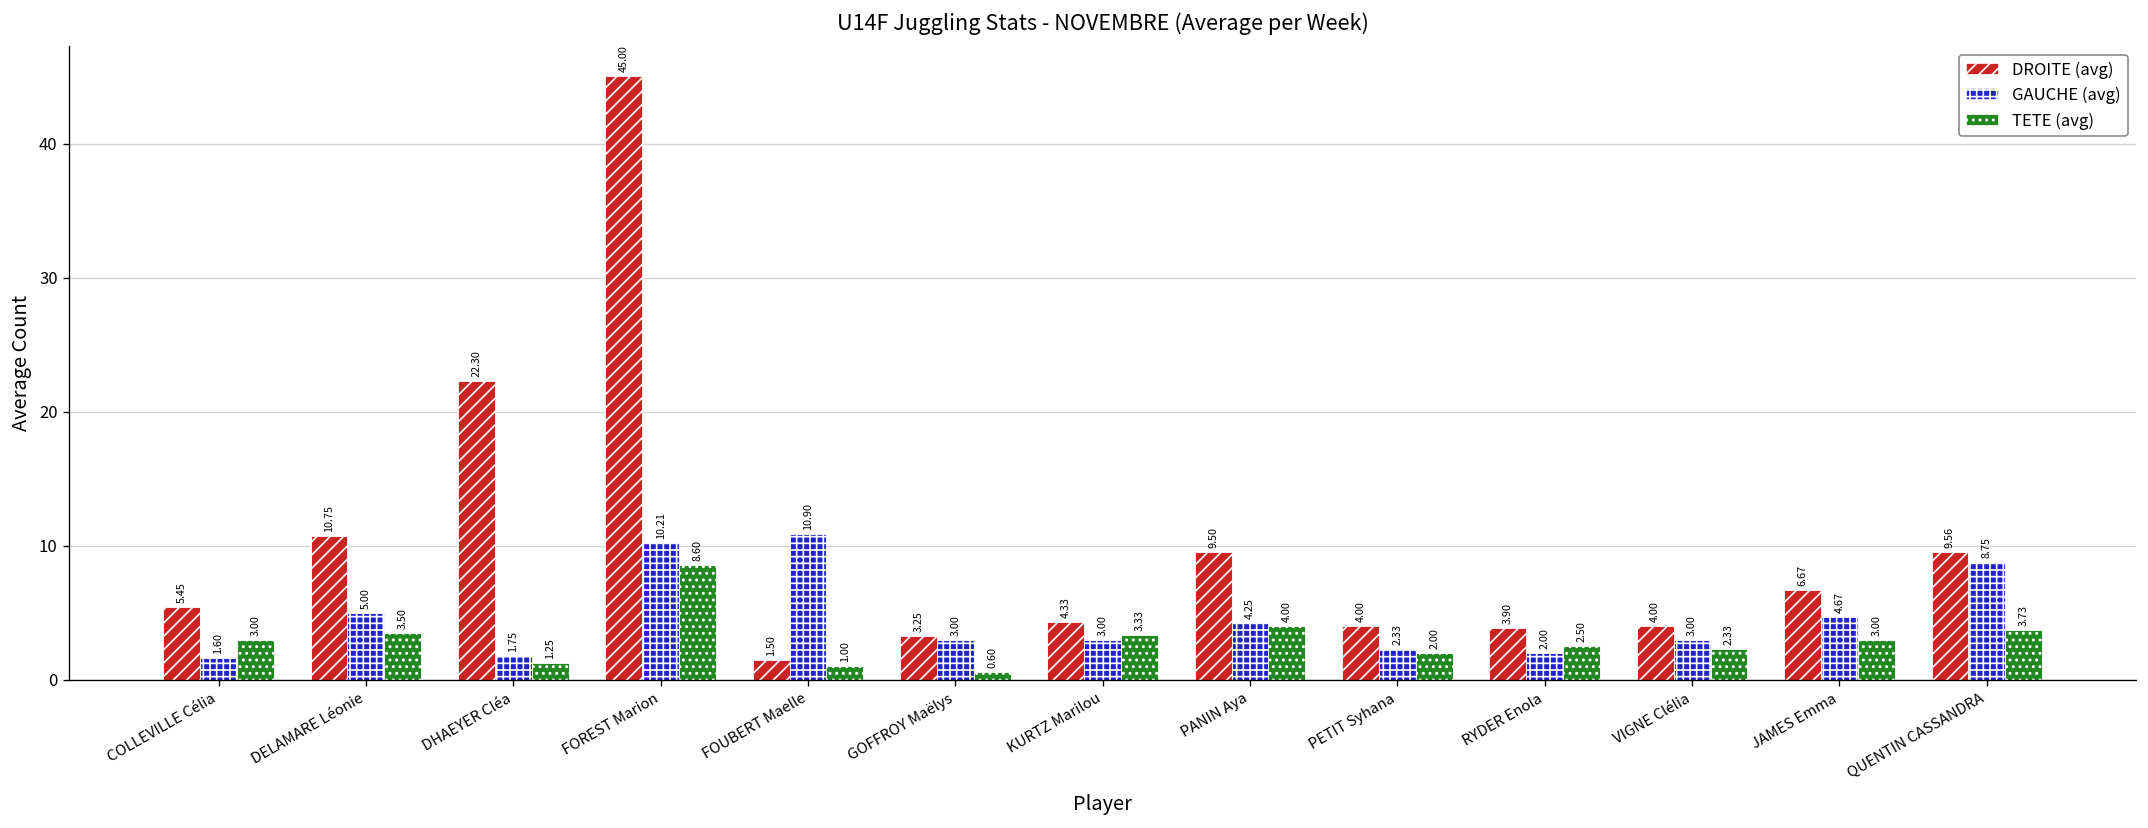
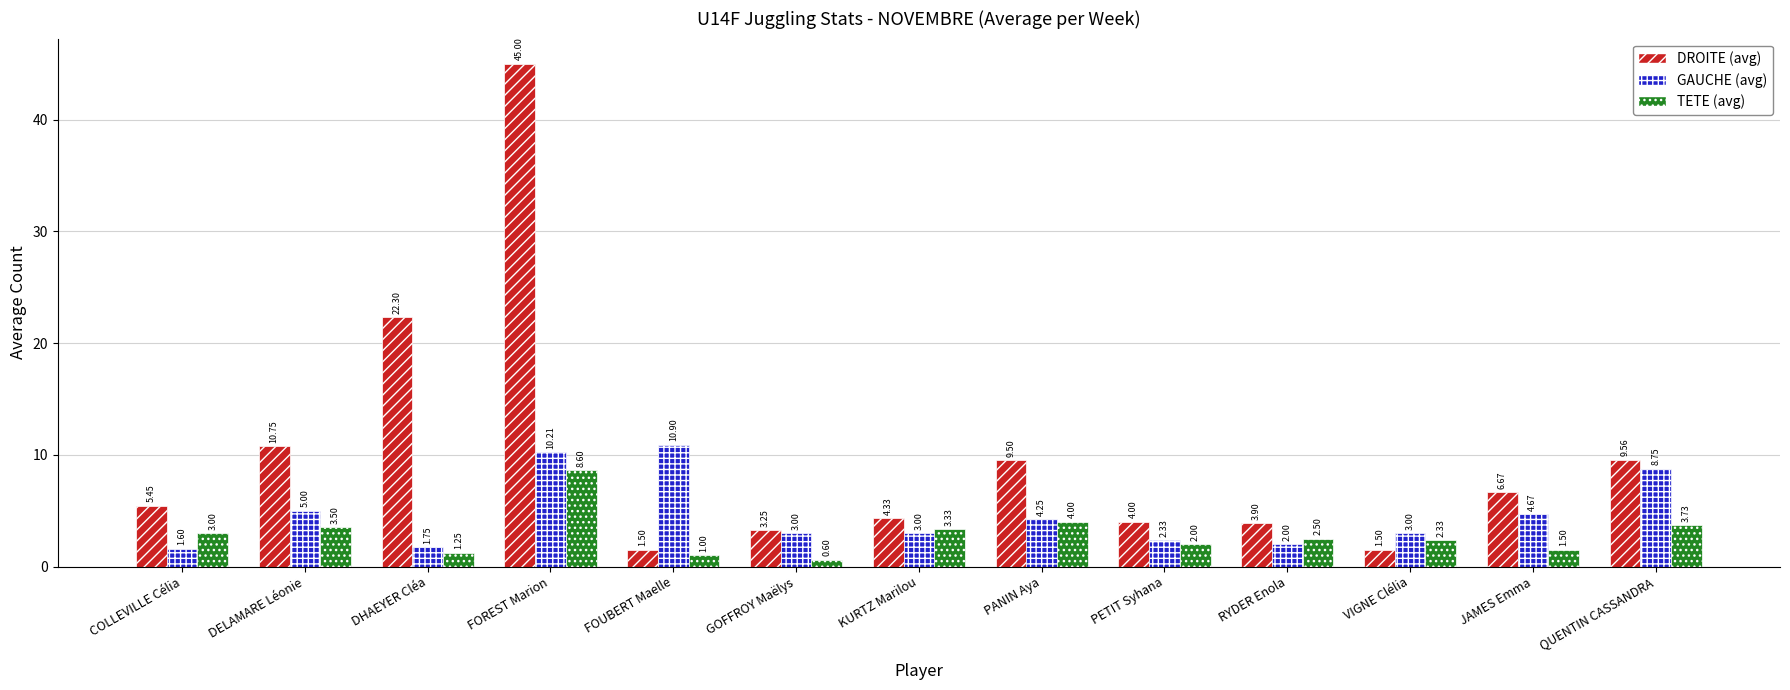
  {
    "DROITE (avg)": {
      "COLLEVILLE Célia": 5.45,
      "DELAMARE Léonie": 10.75,
      "DHAEYER Cléa": 22.30,
      "FOREST Marion": 45.00,
      "FOUBERT Maelle": 1.50,
      "GOFFROY Maëlys": 3.25,
      "KURTZ Marilou": 4.33,
      "PANIN Aya": 9.50,
      "PETIT Syhana": 4.00,
      "RYDER Enola": 3.90,
-     "VIGNE Clélia": 4.00,
+     "VIGNE Clélia": 1.50,
      "JAMES Emma": 6.67,
      "QUENTIN CASSANDRA": 9.56
    },
    "GAUCHE (avg)": {
      "COLLEVILLE Célia": 1.60,
      "DELAMARE Léonie": 5.00,
      "DHAEYER Cléa": 1.75,
      "FOREST Marion": 10.21,
      "FOUBERT Maelle": 10.90,
      "GOFFROY Maëlys": 3.00,
      "KURTZ Marilou": 3.00,
      "PANIN Aya": 4.25,
      "PETIT Syhana": 2.33,
      "RYDER Enola": 2.00,
      "VIGNE Clélia": 3.00,
      "JAMES Emma": 4.67,
      "QUENTIN CASSANDRA": 8.75
    },
    "TETE (avg)": {
      "COLLEVILLE Célia": 3.00,
      "DELAMARE Léonie": 3.50,
      "DHAEYER Cléa": 1.25,
      "FOREST Marion": 8.60,
      "FOUBERT Maelle": 1.00,
      "GOFFROY Maëlys": 0.60,
      "KURTZ Marilou": 3.33,
      "PANIN Aya": 4.00,
      "PETIT Syhana": 2.00,
      "RYDER Enola": 2.50,
      "VIGNE Clélia": 2.33,
-     "JAMES Emma": 3.00,
+     "JAMES Emma": 1.50,
      "QUENTIN CASSANDRA": 3.73
    }
  }
